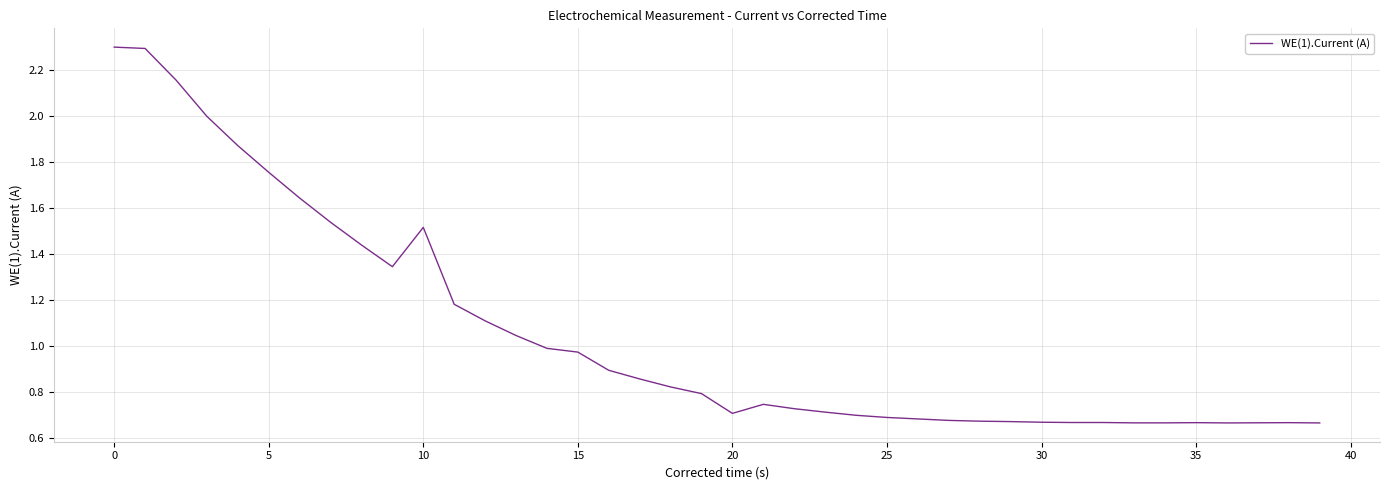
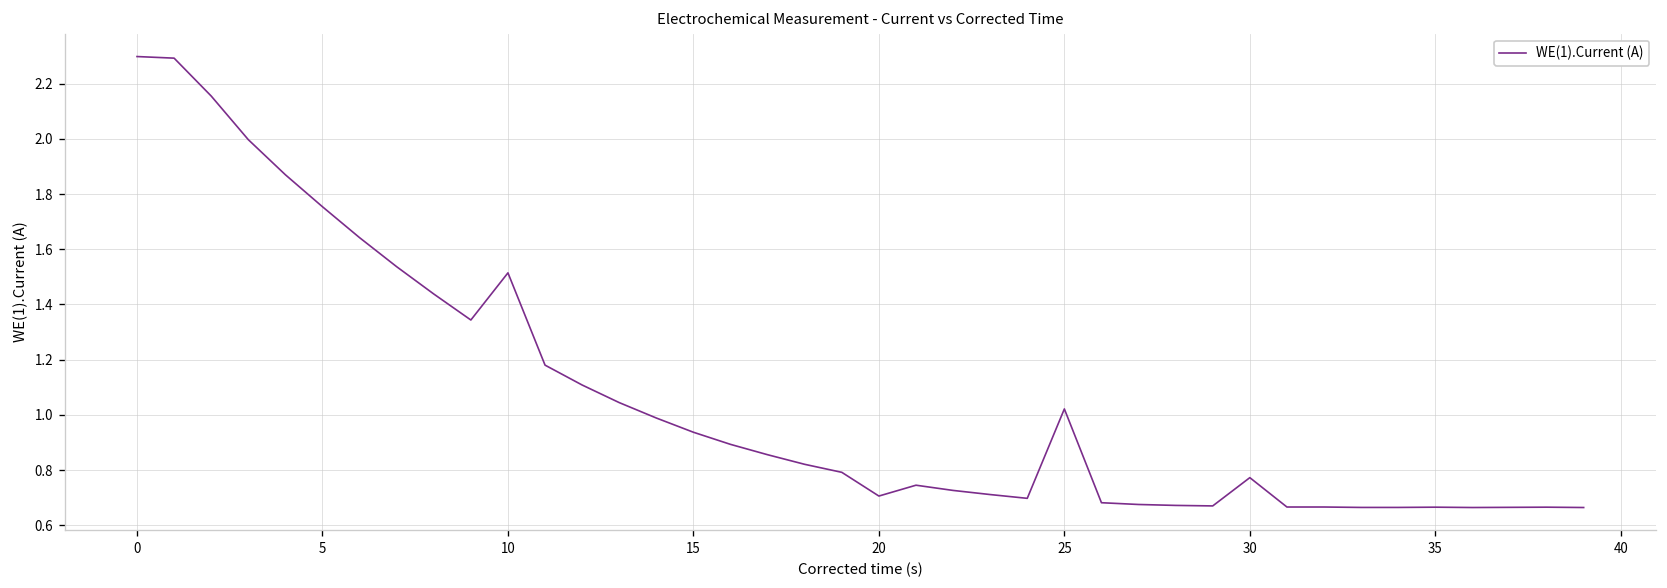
  {
    "0": 2.30,
    "5": 1.75,
    "10": 1.51,
-   "15": 0.97,
+   "15": 0.94,
    "20": 0.71,
-   "25": 0.69,
-   "30": 0.67,
+   "25": 1.02,
+   "30": 0.77,
    "35": 0.67
  }
